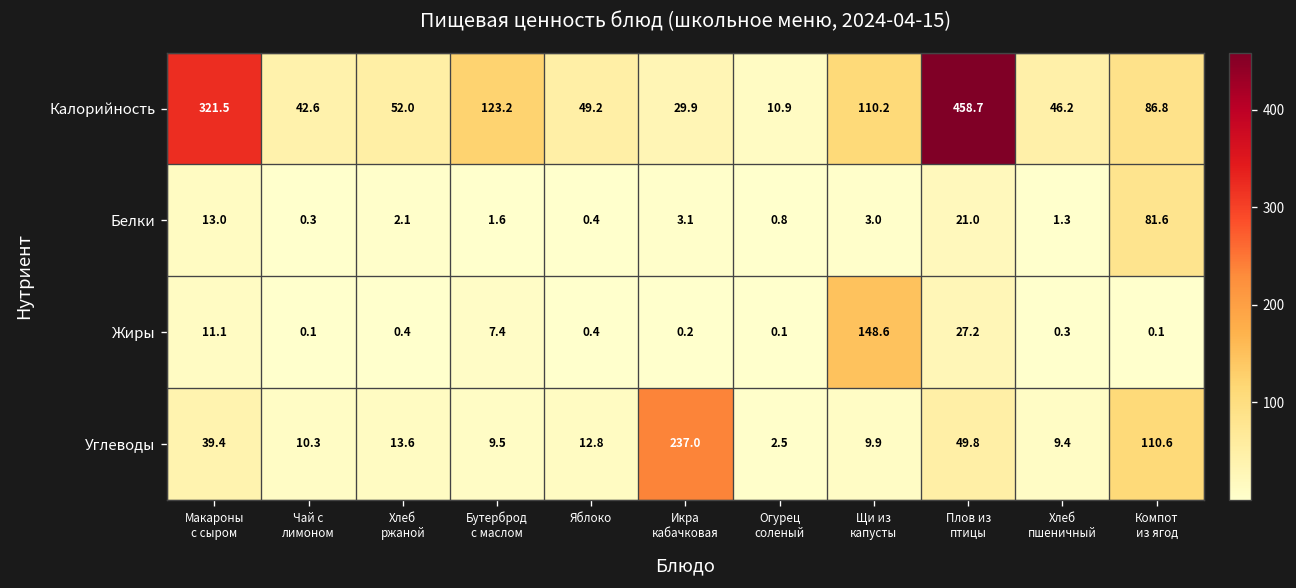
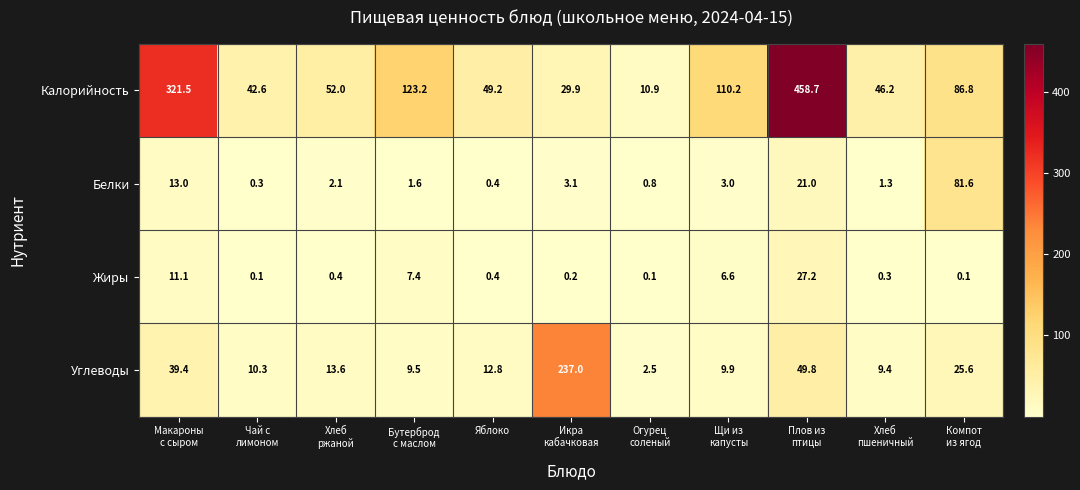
  {
    "Калорийность": {
      "Макароны с сыром": 321.5,
      "Чай с лимоном": 42.6,
      "Хлеб ржаной": 52.0,
      "Бутерброд с маслом": 123.2,
      "Яблоко": 49.2,
      "Икра кабачковая": 29.9,
      "Огурец соленый": 10.9,
      "Щи из капусты": 110.2,
      "Плов из птицы": 458.7,
      "Хлеб пшеничный": 46.2,
      "Компот из ягод": 86.8
    },
    "Белки": {
      "Макароны с сыром": 13.0,
      "Чай с лимоном": 0.3,
      "Хлеб ржаной": 2.1,
      "Бутерброд с маслом": 1.6,
      "Яблоко": 0.4,
      "Икра кабачковая": 3.1,
      "Огурец соленый": 0.8,
      "Щи из капусты": 3.0,
      "Плов из птицы": 21.0,
      "Хлеб пшеничный": 1.3,
      "Компот из ягод": 81.6
    },
    "Жиры": {
      "Макароны с сыром": 11.1,
      "Чай с лимоном": 0.1,
      "Хлеб ржаной": 0.4,
      "Бутерброд с маслом": 7.4,
      "Яблоко": 0.4,
      "Икра кабачковая": 0.2,
      "Огурец соленый": 0.1,
-     "Щи из капусты": 148.6,
+     "Щи из капусты": 6.6,
      "Плов из птицы": 27.2,
      "Хлеб пшеничный": 0.3,
      "Компот из ягод": 0.1
    },
    "Углеводы": {
      "Макароны с сыром": 39.4,
      "Чай с лимоном": 10.3,
      "Хлеб ржаной": 13.6,
      "Бутерброд с маслом": 9.5,
      "Яблоко": 12.8,
      "Икра кабачковая": 237.0,
      "Огурец соленый": 2.5,
      "Щи из капусты": 9.9,
      "Плов из птицы": 49.8,
      "Хлеб пшеничный": 9.4,
-     "Компот из ягод": 110.6
+     "Компот из ягод": 25.6
    }
  }
